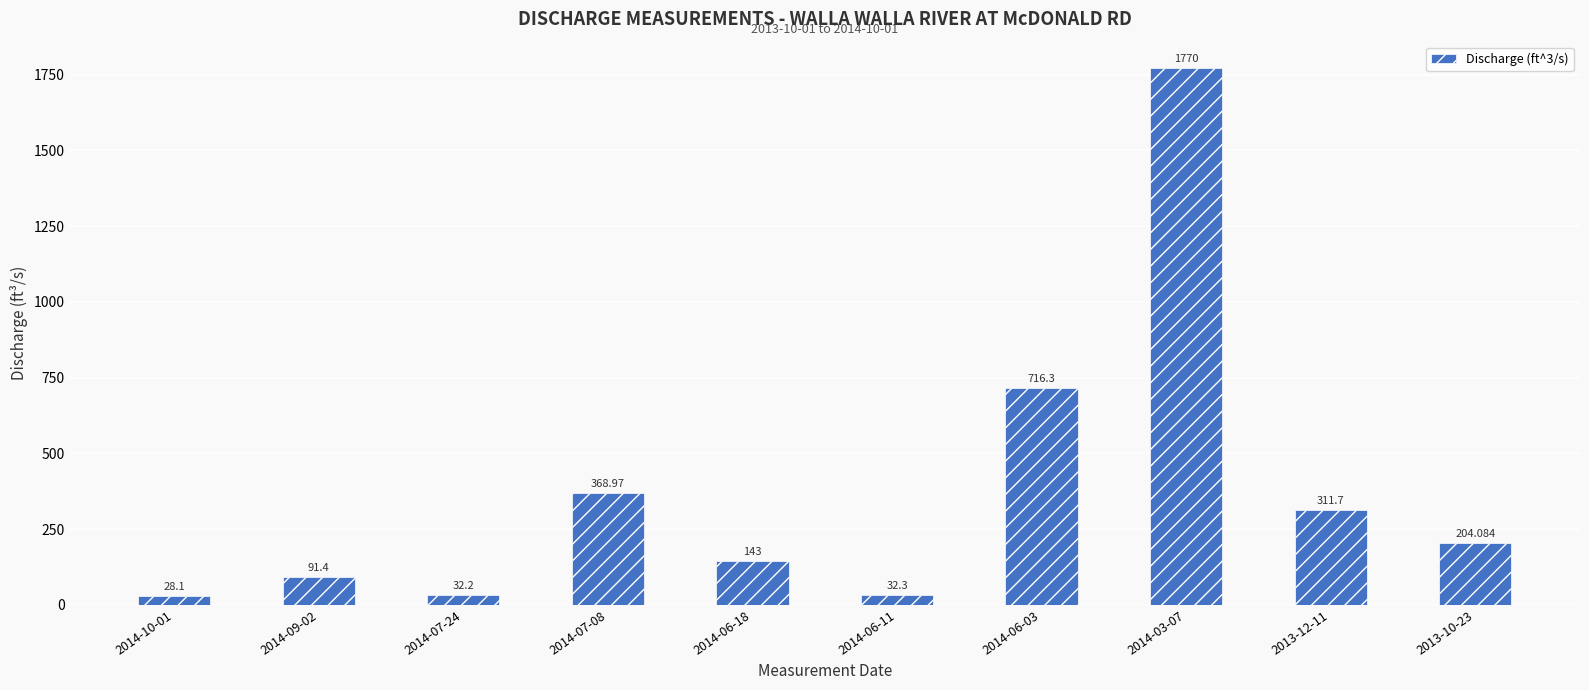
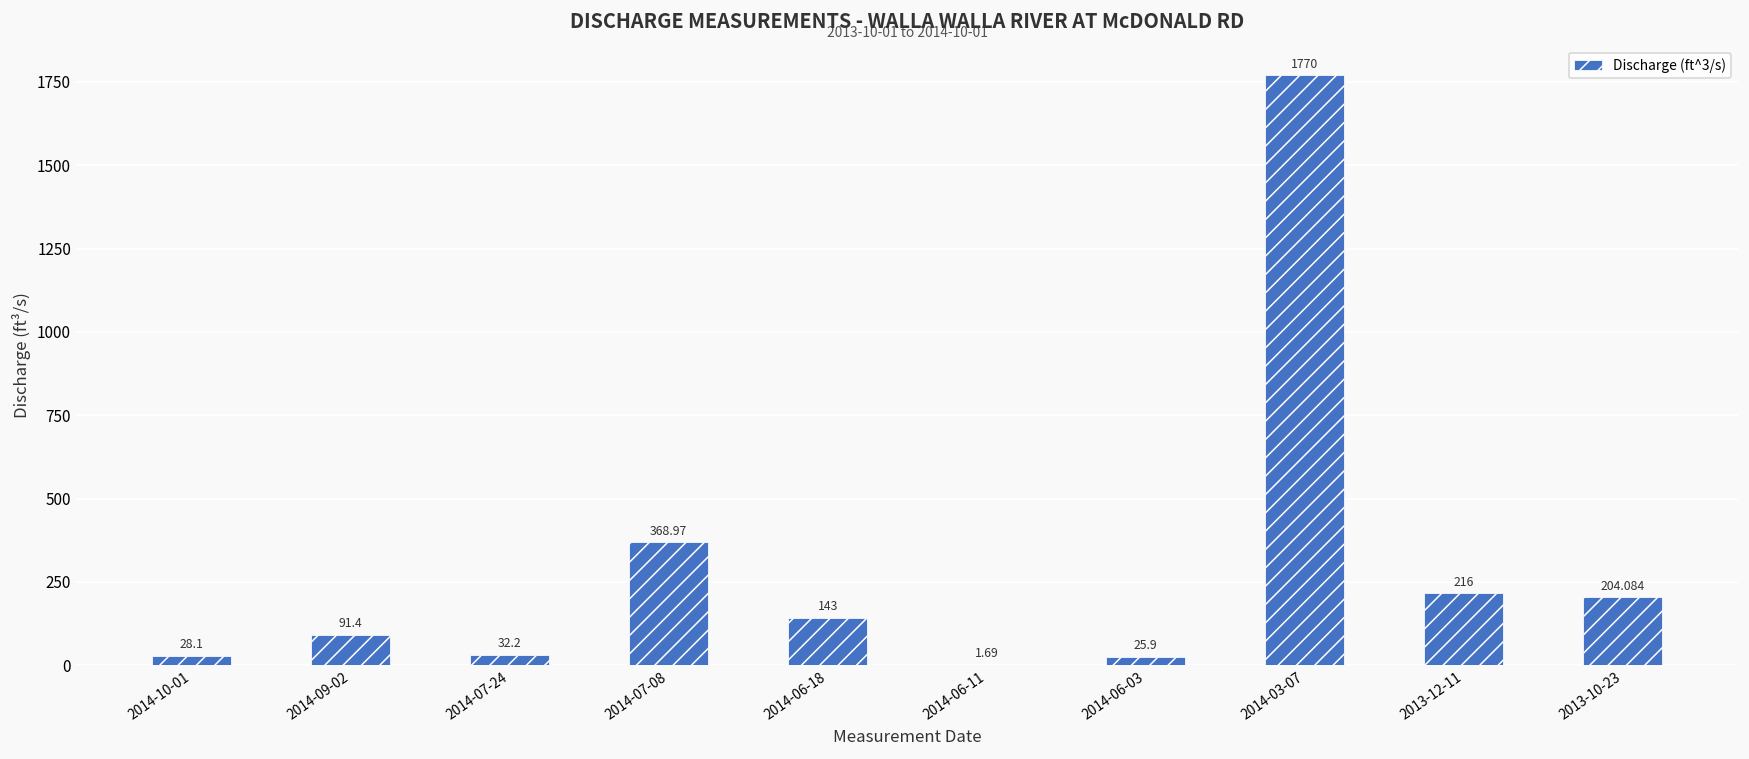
  {
    "2014-10-01": 28.1,
    "2014-09-02": 91.4,
    "2014-07-24": 32.2,
    "2014-07-08": 368.97,
    "2014-06-18": 143,
-   "2014-06-11": 32.3,
-   "2014-06-03": 716.3,
+   "2014-06-11": 1.69,
+   "2014-06-03": 25.9,
    "2014-03-07": 1770,
-   "2013-12-11": 311.7,
+   "2013-12-11": 216,
    "2013-10-23": 204.084
  }
